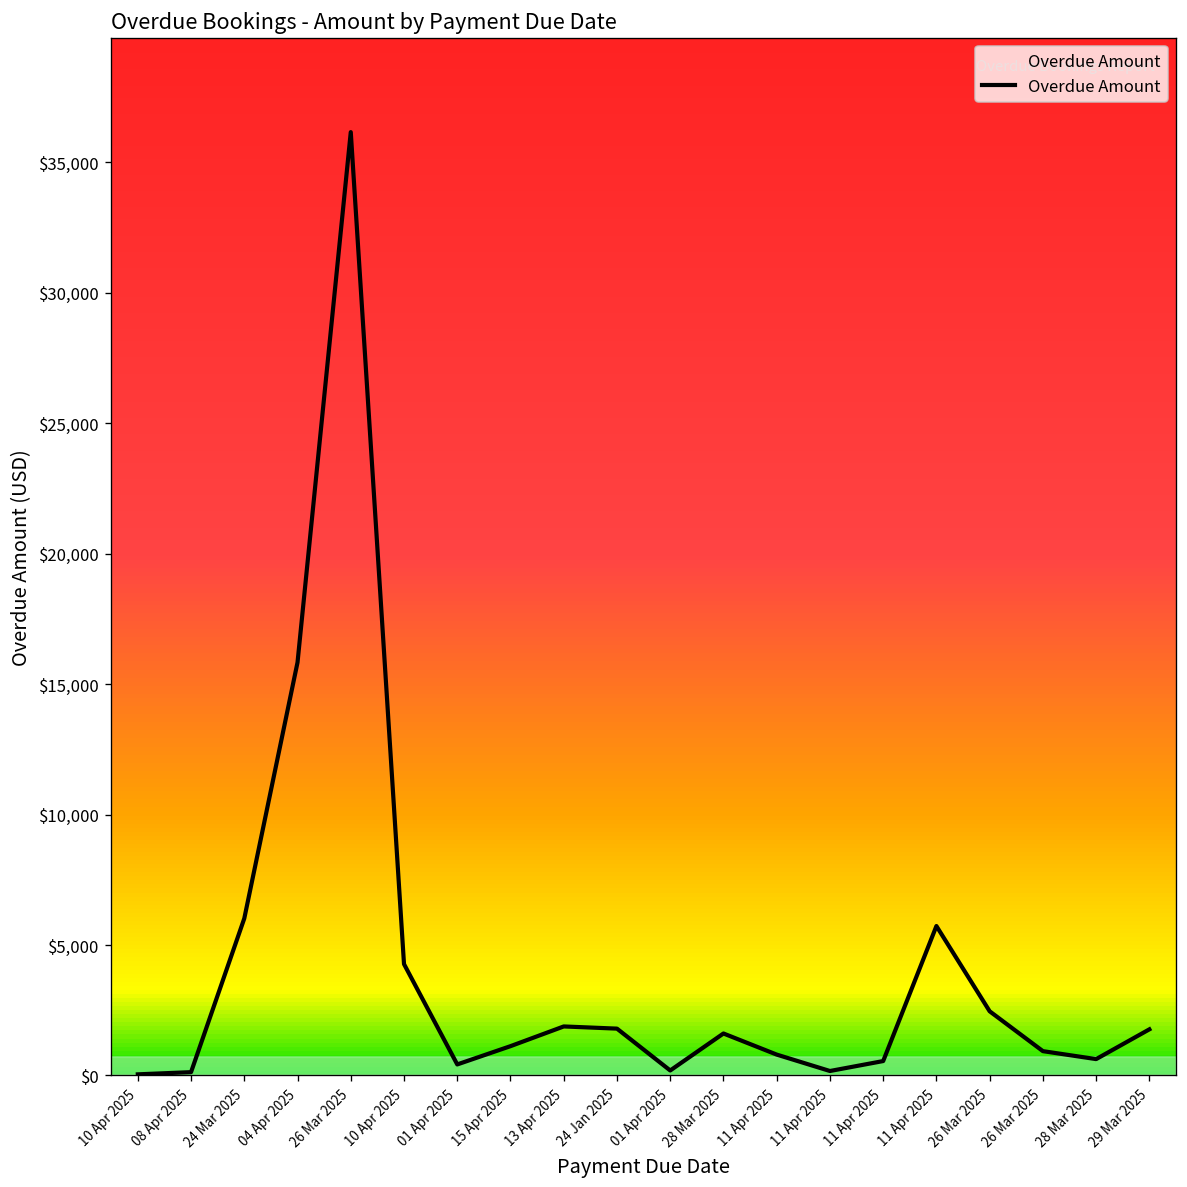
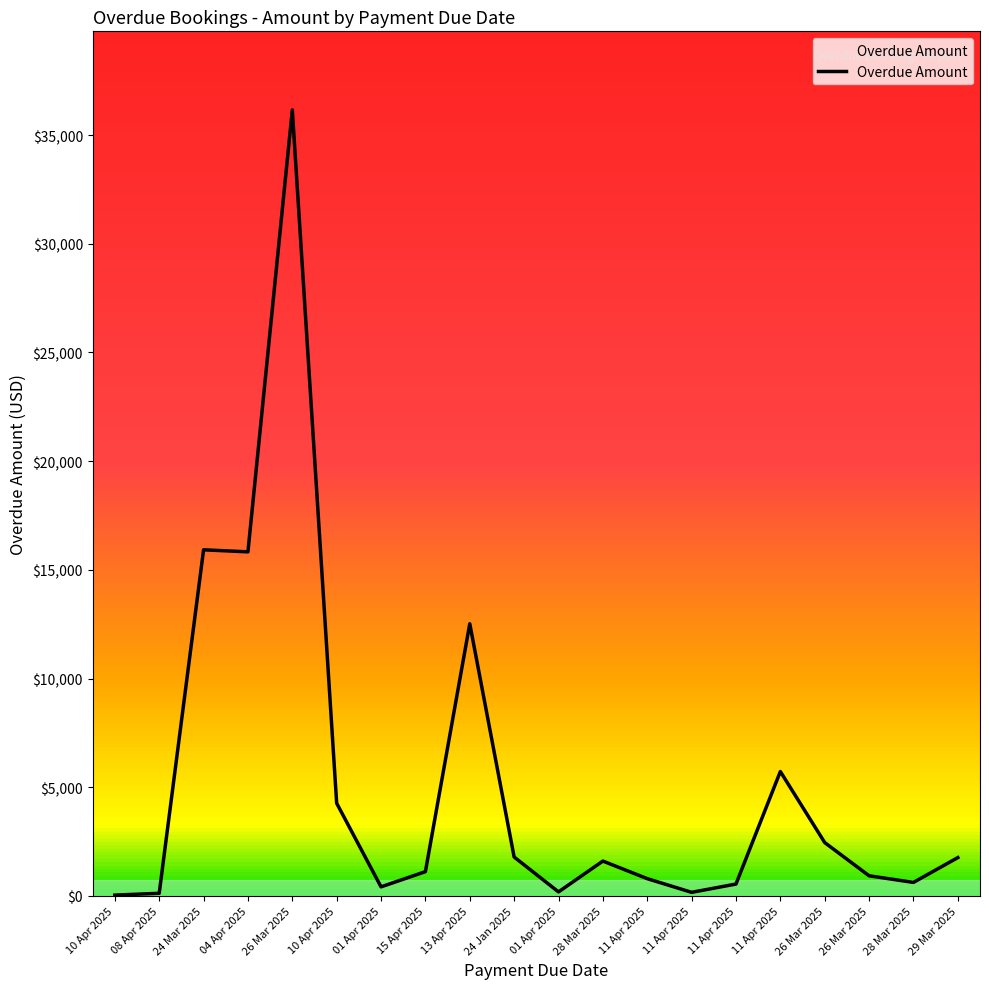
  {
-   "24 Mar 2025": "$6,000",
+   "24 Mar 2025": "$15,900",
    "04 Apr 2025": "$15,800",
    "15 Apr 2025": "$1,100",
-   "13 Apr 2025": "$1,900",
+   "13 Apr 2025": "$12,500",
    "24 Jan 2025": "$1,800",
    "29 Mar 2025": "$1,800"
  }
